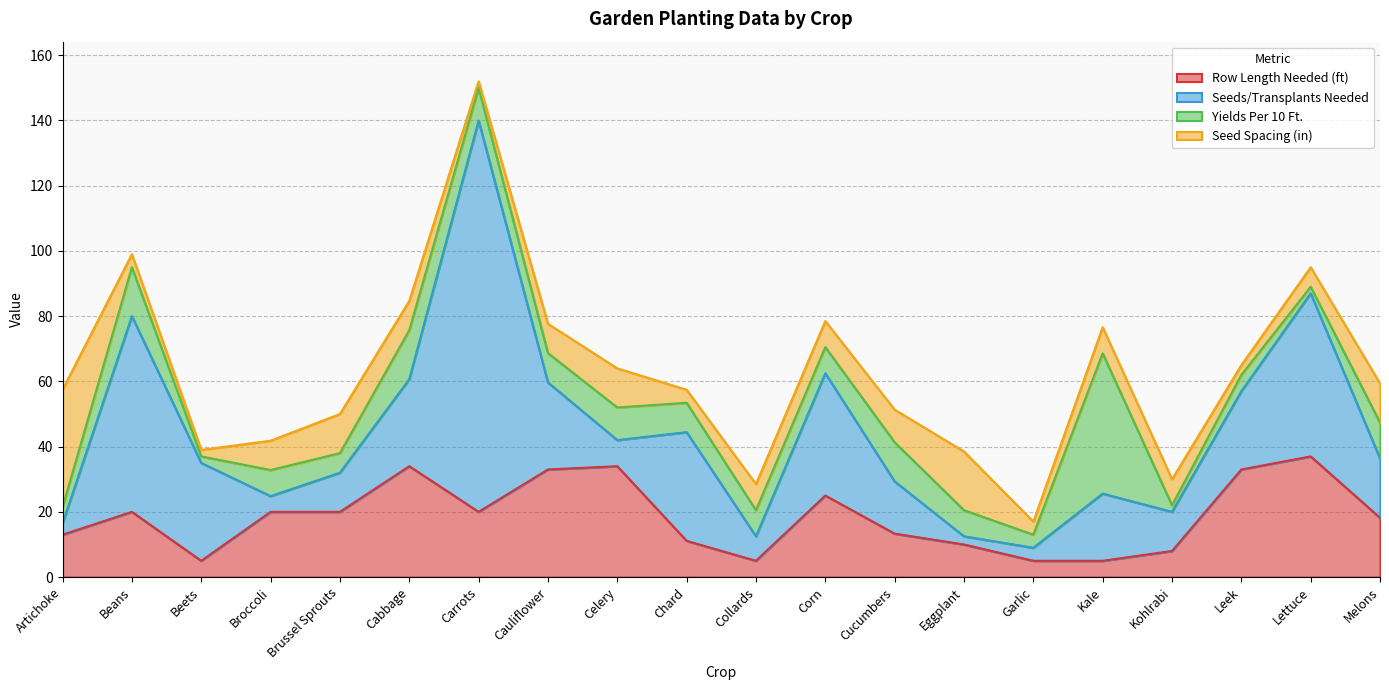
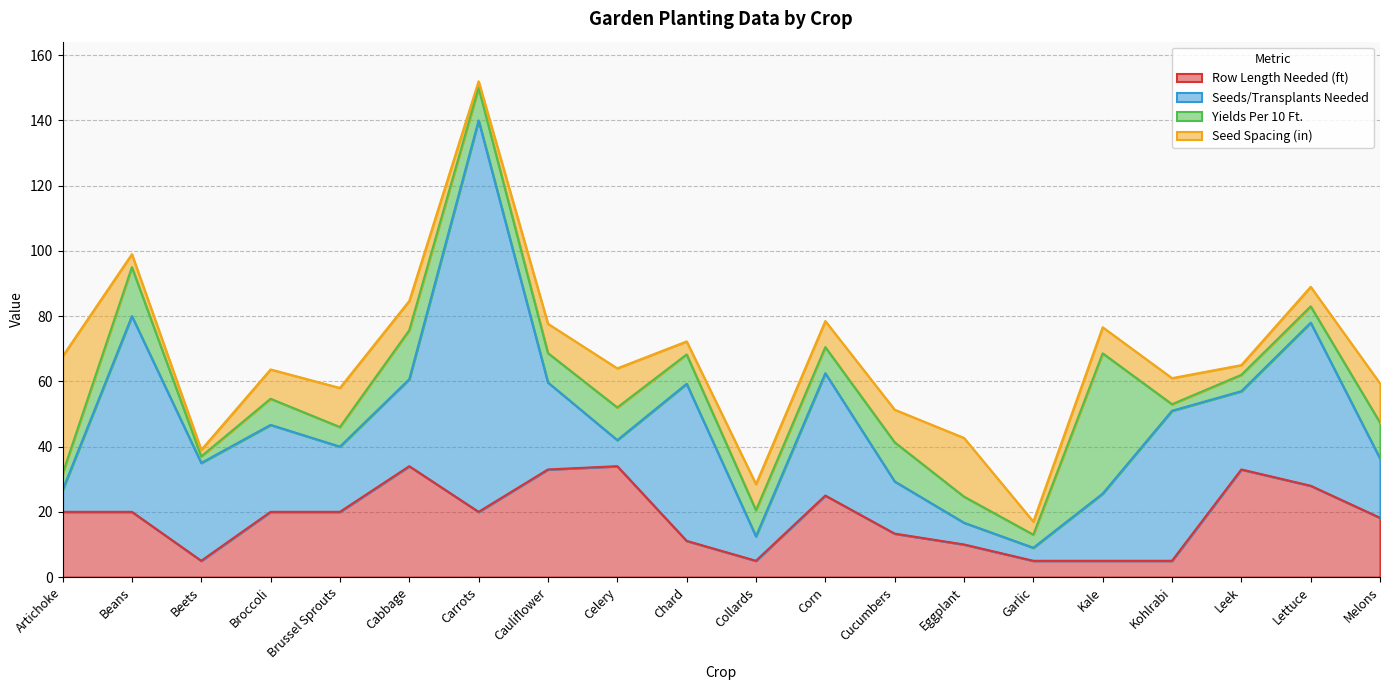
  {
    "Row Length Needed (ft)": {
-     "Artichoke": 13,
+     "Artichoke": 20,
      "Beans": 20,
      "Beets": 5,
      "Broccoli": 20,
      "Brussel Sprouts": 20,
      "Cabbage": 34,
      "Carrots": 20,
      "Cauliflower": 33,
      "Celery": 34,
      "Chard": 11,
      "Collards": 5,
      "Corn": 25,
      "Cucumbers": 13,
      "Eggplant": 10,
      "Garlic": 5,
      "Kale": 5,
-     "Kohlrabi": 8,
+     "Kohlrabi": 5,
      "Leek": 33,
-     "Lettuce": 37,
+     "Lettuce": 28,
      "Melons": 18
    },
    "Seeds/Transplants Needed": {
-     "Artichoke": 3,
+     "Artichoke": 7,
      "Beans": 60,
      "Beets": 30,
-     "Broccoli": 5,
-     "Brussel Sprouts": 12,
+     "Broccoli": 27,
+     "Brussel Sprouts": 20,
      "Cabbage": 27,
      "Carrots": 120,
      "Cauliflower": 27,
      "Celery": 8,
-     "Chard": 33,
+     "Chard": 48,
      "Collards": 8,
      "Corn": 38,
      "Cucumbers": 16,
-     "Eggplant": 3,
+     "Eggplant": 7,
      "Garlic": 4,
      "Kale": 21,
-     "Kohlrabi": 12,
+     "Kohlrabi": 46,
      "Leek": 24,
      "Lettuce": 50,
      "Melons": 18
    },
    "Yields Per 10 Ft.": {
      "Artichoke": 5,
      "Beans": 15,
      "Beets": 2,
      "Broccoli": 8,
      "Brussel Sprouts": 6,
      "Cabbage": 15,
      "Carrots": 10,
      "Cauliflower": 9,
      "Celery": 10,
      "Chard": 9,
      "Collards": 8,
      "Corn": 8,
      "Cucumbers": 12,
      "Eggplant": 8,
      "Garlic": 4,
      "Kale": 43,
      "Kohlrabi": 2,
      "Leek": 5,
-     "Lettuce": 2,
+     "Lettuce": 5,
      "Melons": 11
    },
    "Seed Spacing (in)": {
      "Artichoke": 36,
      "Beans": 4,
      "Beets": 2,
      "Broccoli": 9,
      "Brussel Sprouts": 12,
      "Cabbage": 9,
      "Carrots": 2,
      "Cauliflower": 9,
      "Celery": 12,
      "Chard": 4,
      "Collards": 8,
      "Corn": 8,
      "Cucumbers": 10,
      "Eggplant": 18,
      "Garlic": 4,
      "Kale": 8,
      "Kohlrabi": 8,
      "Leek": 3,
      "Lettuce": 6,
      "Melons": 12
    }
  }
